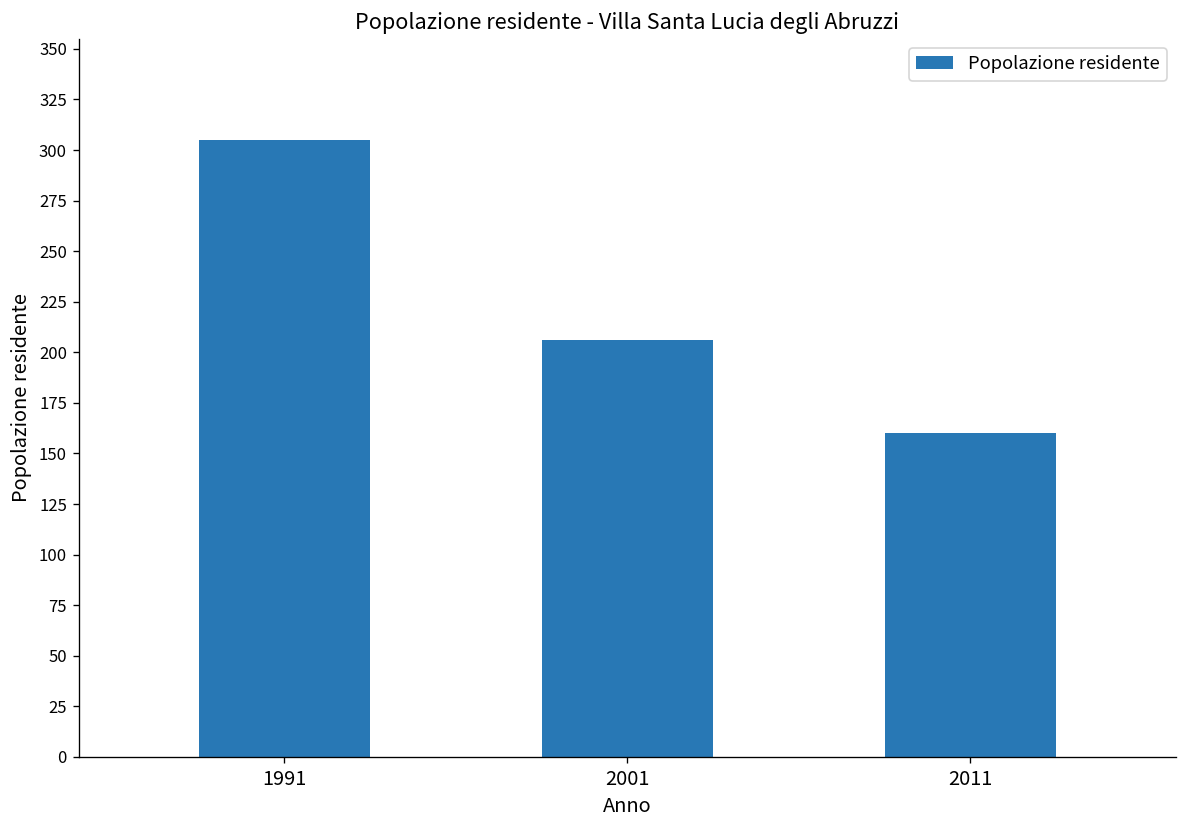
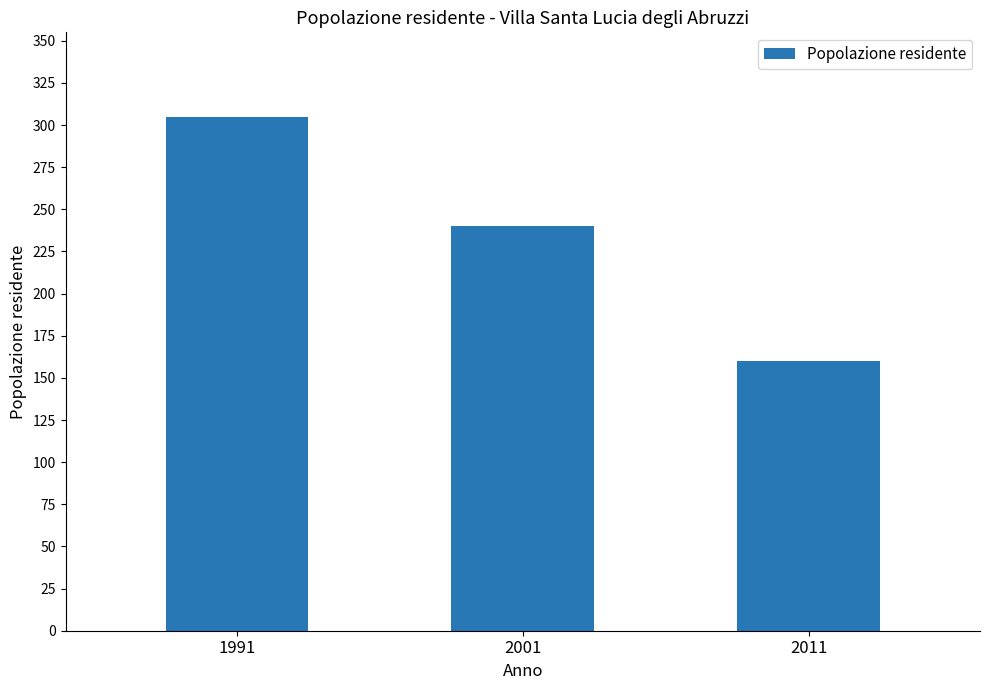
  {
    "1991": 305,
-   "2001": 206,
+   "2001": 240,
    "2011": 160
  }
